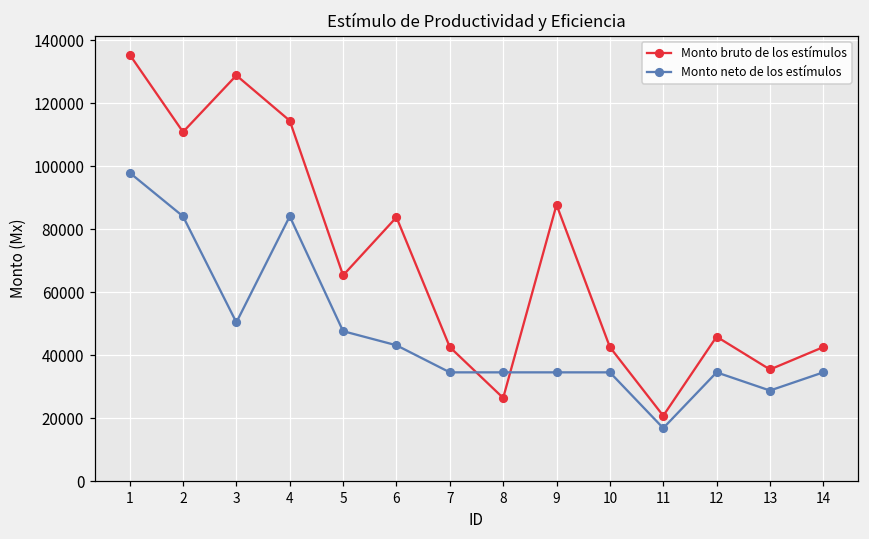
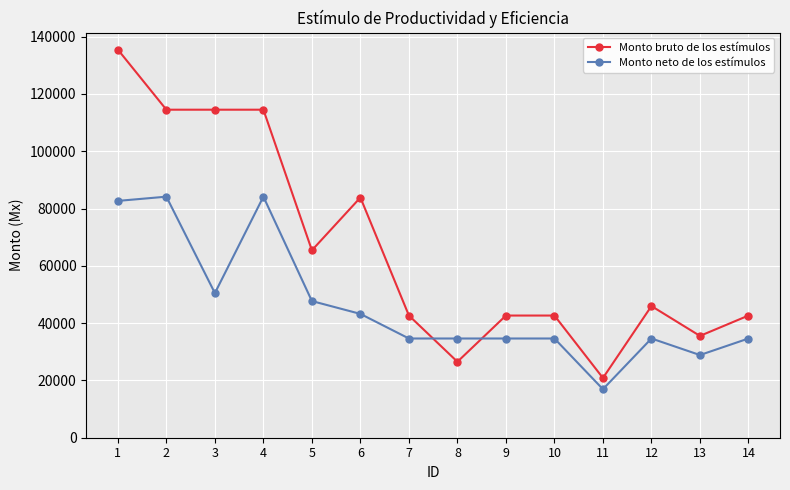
  {
    "Monto bruto de los estímulos": {
      "1": 135000,
-     "2": 111000,
-     "3": 129000,
+     "2": 114000,
+     "3": 114000,
      "4": 114000,
      "5": 65000,
      "6": 84000,
      "7": 43000,
      "8": 27000,
-     "9": 88000,
+     "9": 43000,
      "10": 43000,
      "11": 21000,
      "12": 46000,
      "13": 36000,
      "14": 43000
    },
    "Monto neto de los estímulos": {
-     "1": 98000,
+     "1": 83000,
      "2": 84000,
      "3": 50000,
      "4": 84000,
      "5": 48000,
      "6": 43000,
      "7": 35000,
      "8": 35000,
      "9": 35000,
      "10": 35000,
      "11": 17000,
      "12": 35000,
      "13": 29000,
      "14": 35000
    }
  }
